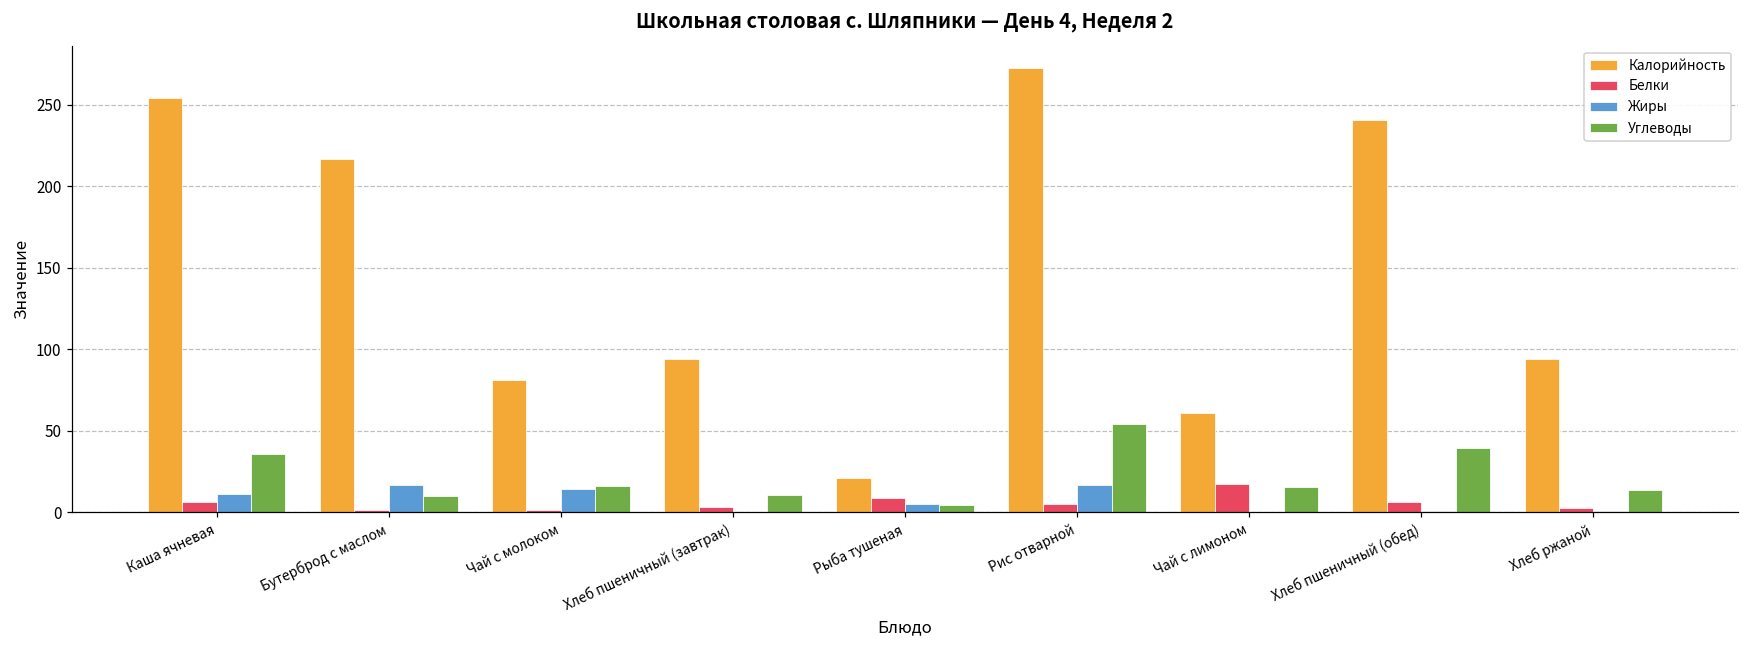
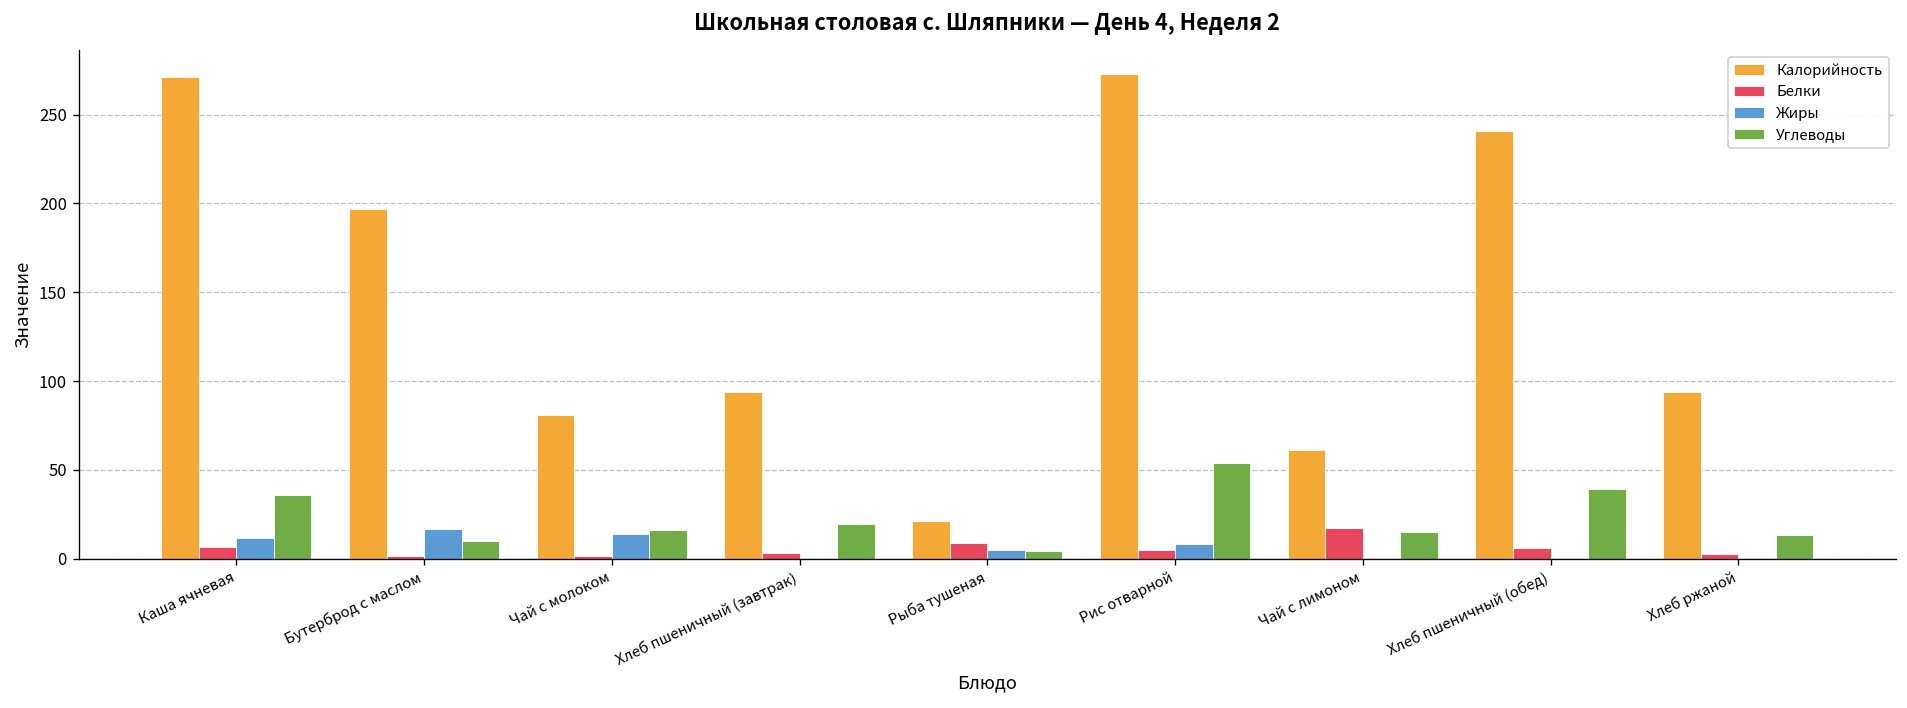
  {
    "Калорийность": {
-     "Каша ячневая": 254,
-     "Бутерброд с маслом": 217,
+     "Каша ячневая": 271,
+     "Бутерброд с маслом": 197,
      "Чай с молоком": 81,
      "Хлеб пшеничный (завтрак)": 94,
      "Рыба тушеная": 21,
      "Рис отварной": 273,
      "Чай с лимоном": 61,
      "Хлеб пшеничный (обед)": 241,
      "Хлеб ржаной": 94
    },
    "Белки": {
      "Каша ячневая": 6,
      "Хлеб пшеничный (завтрак)": 3,
      "Рыба тушеная": 9,
      "Рис отварной": 5,
      "Чай с лимоном": 17,
      "Хлеб пшеничный (обед)": 6,
      "Хлеб ржаной": 3
    },
    "Жиры": {
      "Каша ячневая": 11,
      "Бутерброд с маслом": 17,
      "Чай с молоком": 14,
      "Рыба тушеная": 5,
-     "Рис отварной": 17,
+     "Рис отварной": 8,
      "Чай с лимоном": 0
    },
    "Углеводы": {
      "Каша ячневая": 36,
      "Бутерброд с маслом": 10,
      "Чай с молоком": 16,
-     "Хлеб пшеничный (завтрак)": 11,
+     "Хлеб пшеничный (завтрак)": 20,
      "Рыба тушеная": 4,
      "Рис отварной": 54,
      "Чай с лимоном": 15,
      "Хлеб пшеничный (обед)": 39,
      "Хлеб ржаной": 13
    }
  }
